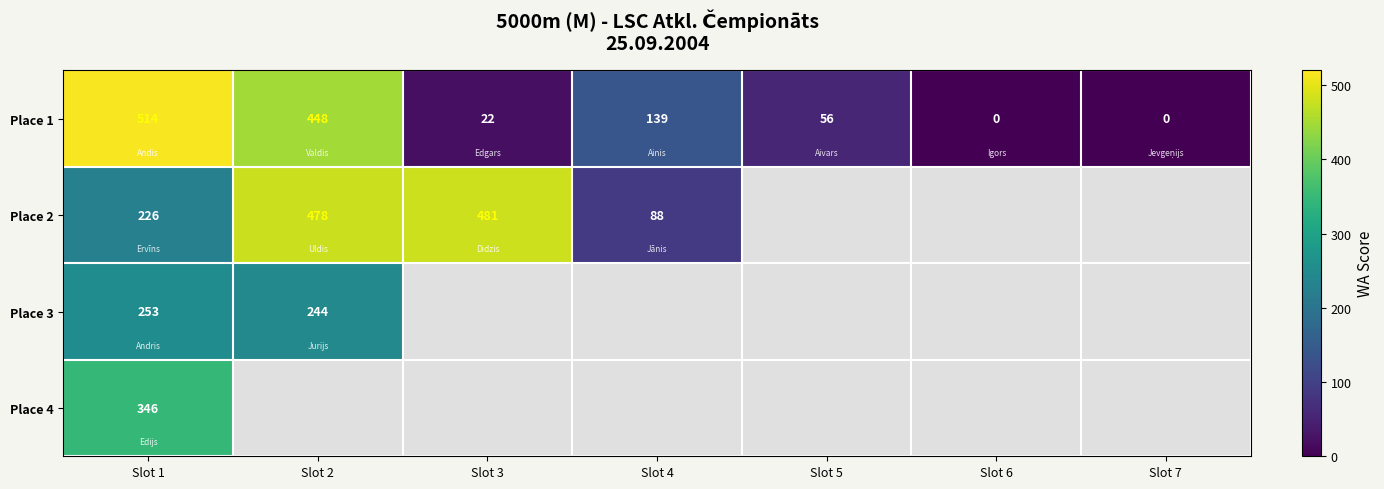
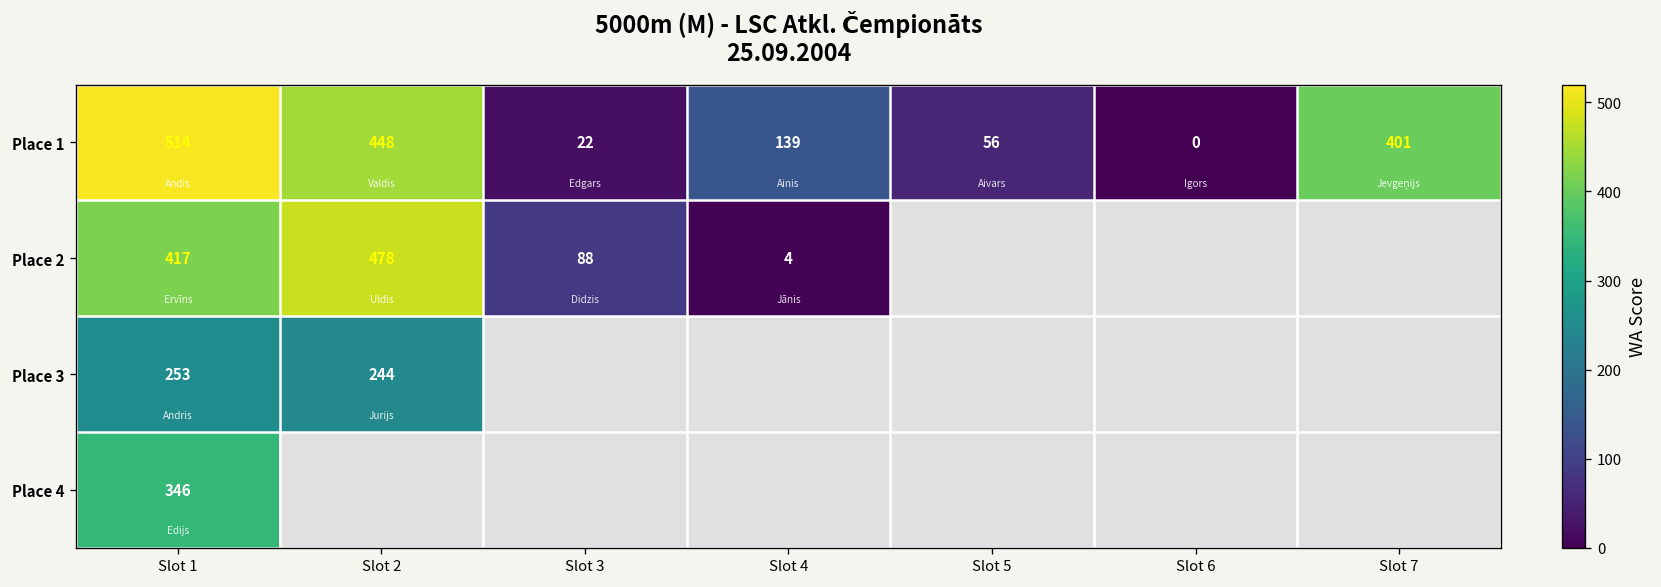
  {
    "Place 1": {
-     "Slot 7": 0
+     "Slot 7": 401
    },
    "Place 2": {
-     "Slot 1": 226,
-     "Slot 3": 481,
-     "Slot 4": 88
+     "Slot 1": 417,
+     "Slot 3": 88,
+     "Slot 4": 4
    }
  }
